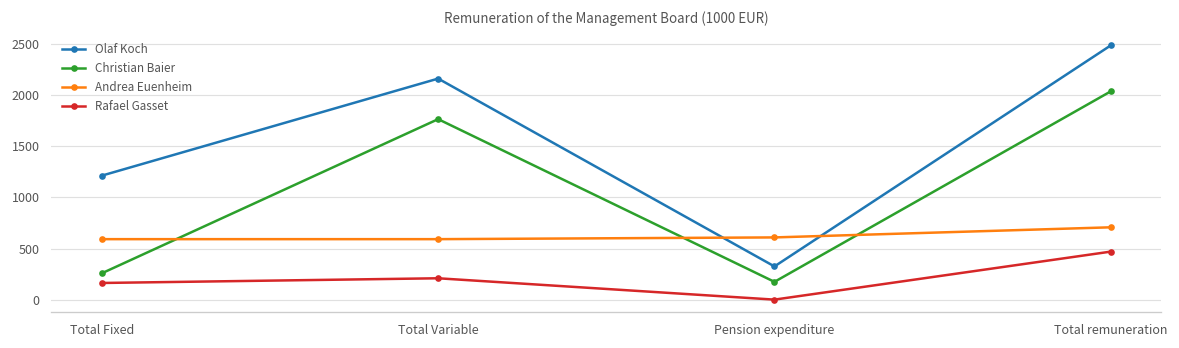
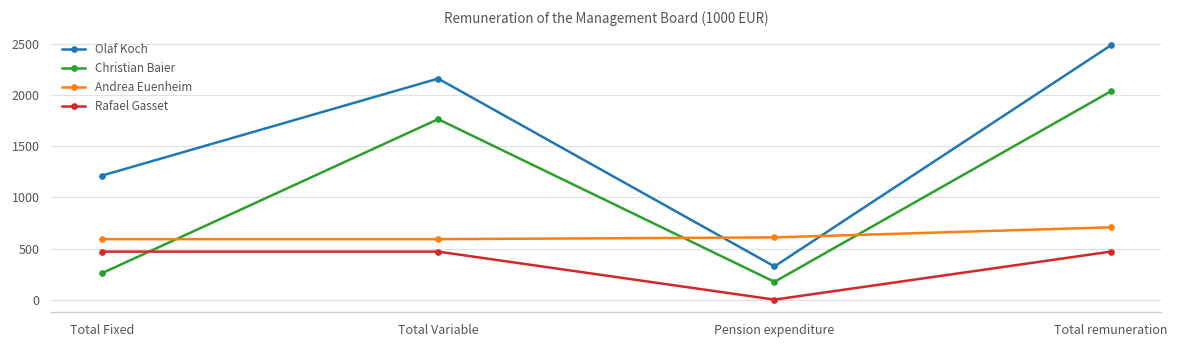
  {
    "Olaf Koch": {
      "Total Fixed": 1200,
      "Total Variable": 2200,
      "Pension expenditure": 300,
      "Total remuneration": 2500
    },
    "Christian Baier": {
      "Total Fixed": 300,
      "Total Variable": 1800,
      "Pension expenditure": 200,
      "Total remuneration": 2000
    },
    "Andrea Euenheim": {
      "Total Fixed": 600,
      "Total Variable": 600,
      "Pension expenditure": 600,
      "Total remuneration": 700
    },
    "Rafael Gasset": {
-     "Total Fixed": 200,
-     "Total Variable": 200,
+     "Total Fixed": 500,
+     "Total Variable": 500,
      "Pension expenditure": 0,
      "Total remuneration": 500
    }
  }
